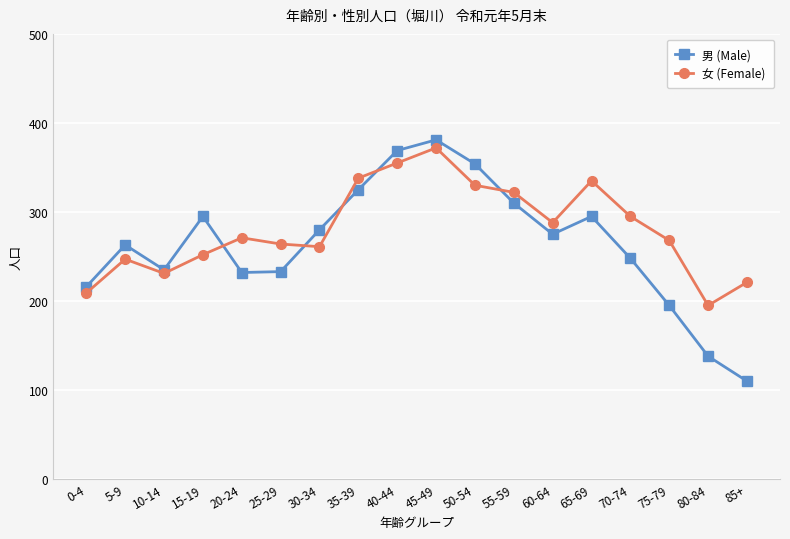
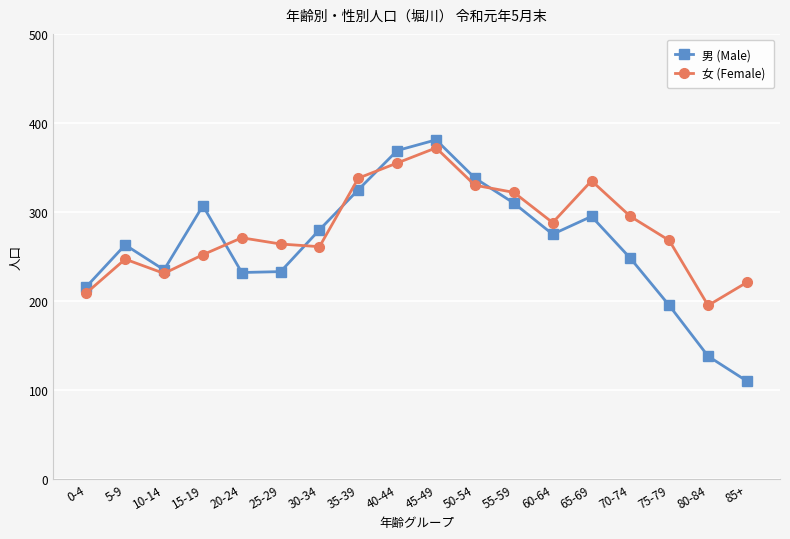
  {
    "男 (Male)": {
      "0-4": 220,
      "5-9": 260,
      "10-14": 240,
-     "15-19": 300,
+     "15-19": 310,
      "20-24": 230,
      "25-29": 230,
      "30-34": 280,
      "35-39": 330,
      "40-44": 370,
      "45-49": 380,
-     "50-54": 350,
+     "50-54": 340,
      "55-59": 310,
      "60-64": 280,
      "65-69": 300,
      "70-74": 250,
      "75-79": 200,
      "80-84": 140,
      "85+": 110
    },
    "女 (Female)": {
      "0-4": 210,
      "5-9": 250,
      "10-14": 230,
      "15-19": 250,
      "20-24": 270,
      "25-29": 260,
      "30-34": 260,
      "35-39": 340,
      "40-44": 360,
      "45-49": 370,
      "50-54": 330,
      "55-59": 320,
      "60-64": 290,
      "65-69": 340,
      "70-74": 300,
      "75-79": 270,
      "80-84": 200,
      "85+": 220
    }
  }
